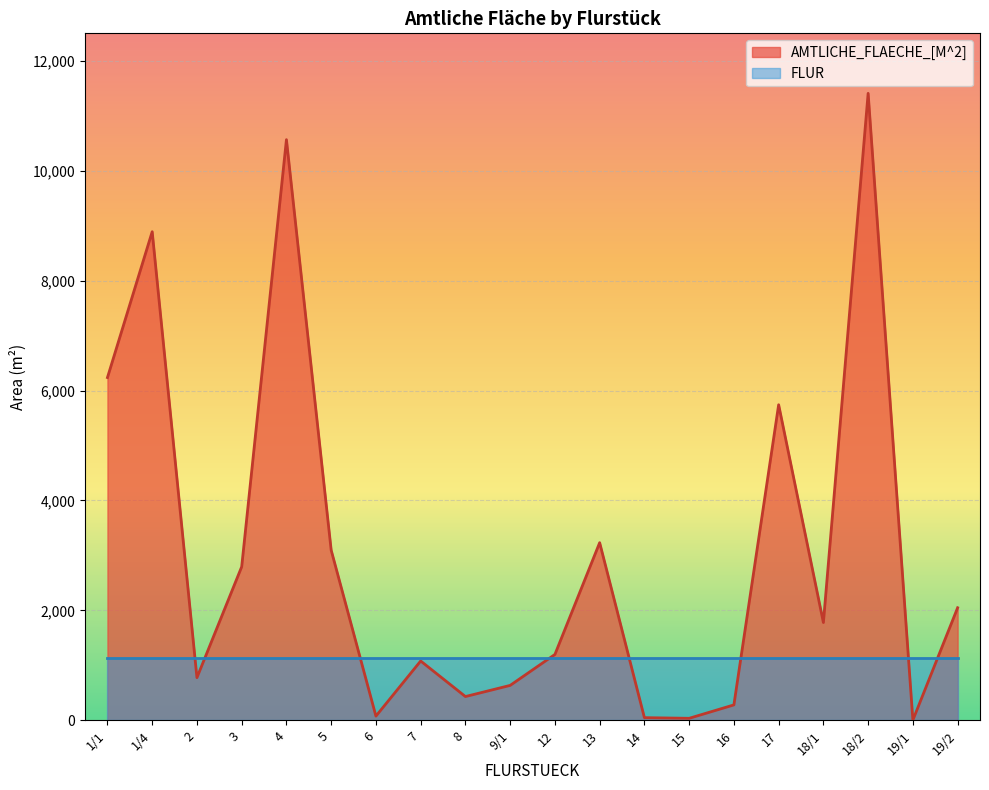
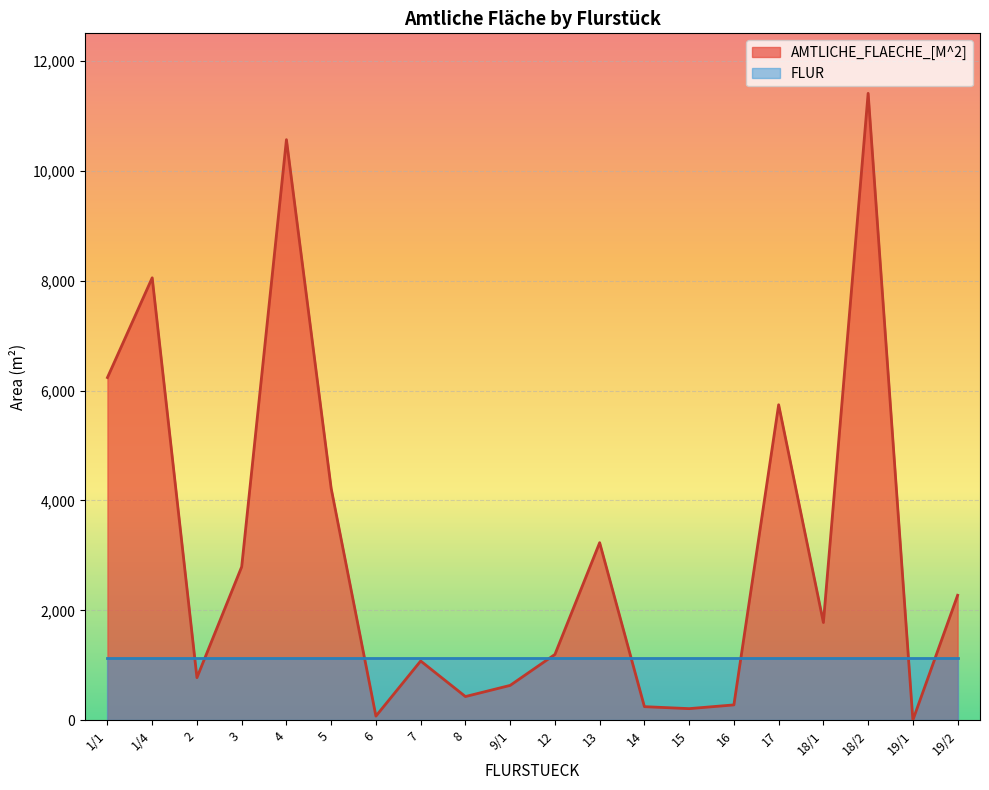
  {
    "AMTLICHE_FLAECHE_[M^2]": {
      "1/1": "6,200",
-     "1/4": "8,900",
+     "1/4": "8,100",
      "2": "800",
      "3": "2,800",
      "4": "10,600",
-     "5": "3,100",
+     "5": "4,200",
      "6": "100",
      "7": "1,100",
      "8": "400",
      "9/1": "600",
      "12": "1,200",
      "13": "3,200",
-     "14": "0",
-     "15": "0",
+     "14": "200",
+     "15": "200",
      "16": "300",
      "17": "5,700",
      "18/1": "1,800",
      "18/2": "11,400",
      "19/1": "0",
-     "19/2": "2,000"
+     "19/2": "2,300"
    },
    "FLUR": {
      "1/1": "1,100",
      "1/4": "1,100",
      "2": "1,100",
      "3": "1,100",
      "4": "1,100",
      "5": "1,100",
      "6": "1,100",
      "7": "1,100",
      "8": "1,100",
      "9/1": "1,100",
      "12": "1,100",
      "13": "1,100",
      "14": "1,100",
      "15": "1,100",
      "16": "1,100",
      "17": "1,100",
      "18/1": "1,100",
      "18/2": "1,100",
      "19/1": "1,100",
      "19/2": "1,100"
    }
  }
